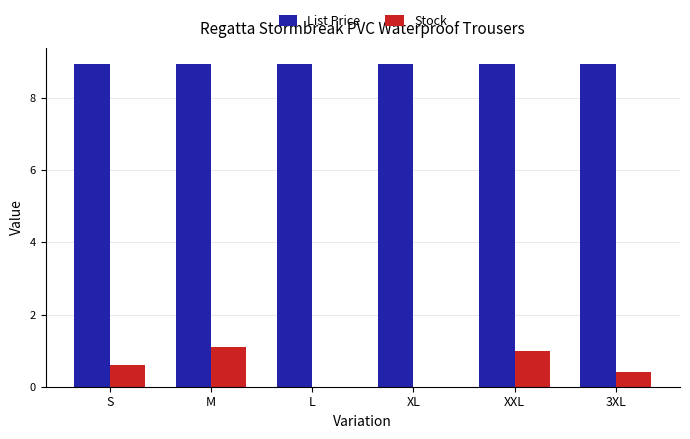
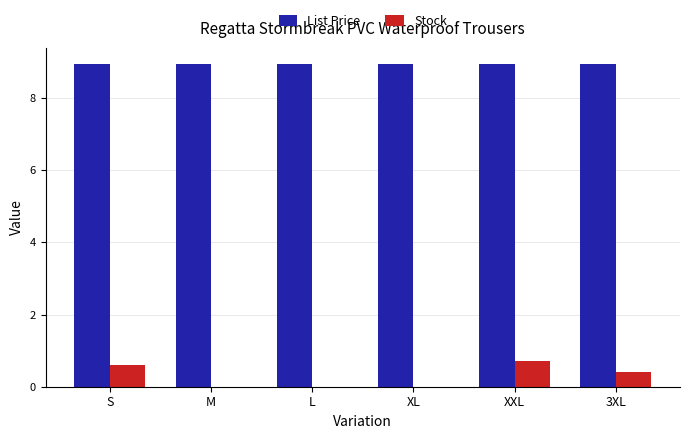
  {
    "List Price": {
      "S": 9.0,
      "M": 9.0,
      "L": 9.0,
      "XL": 9.0,
      "XXL": 9.0,
      "3XL": 9.0
    },
    "Stock": {
      "S": 0.6,
-     "M": 1.1,
+     "M": 0.0,
      "L": 0.0,
      "XL": 0.0,
-     "XXL": 1.0,
+     "XXL": 0.7,
      "3XL": 0.4
    }
  }
